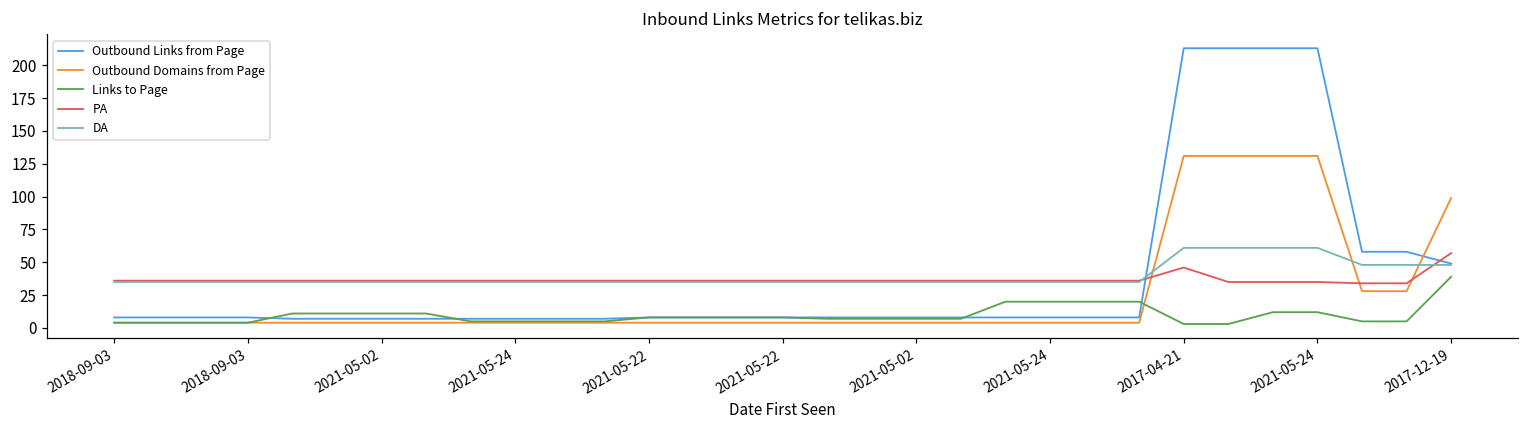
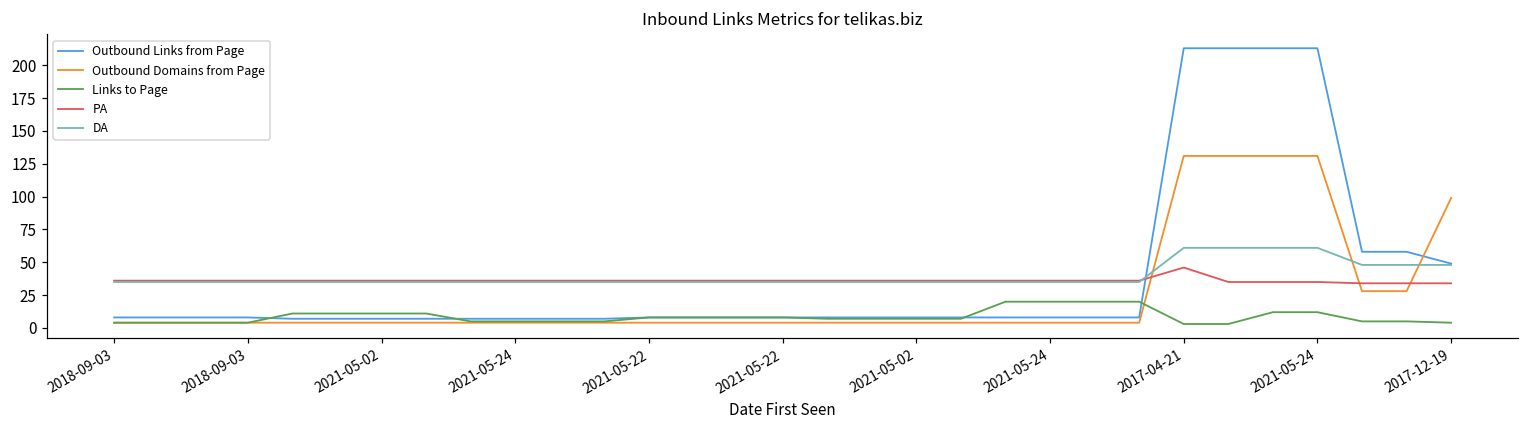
  {
    "Outbound Links from Page": {
      "2017-04-21": 213
    },
    "Outbound Domains from Page": {
      "2017-04-21": 131,
      "2017-12-19": 99
    },
    "Links to Page": {
      "2017-04-21": 3,
-     "2017-12-19": 39
+     "2017-12-19": 4
    },
    "PA": {
      "2017-04-21": 46,
-     "2017-12-19": 57
+     "2017-12-19": 34
    },
    "DA": {
      "2017-04-21": 61
    }
  }
